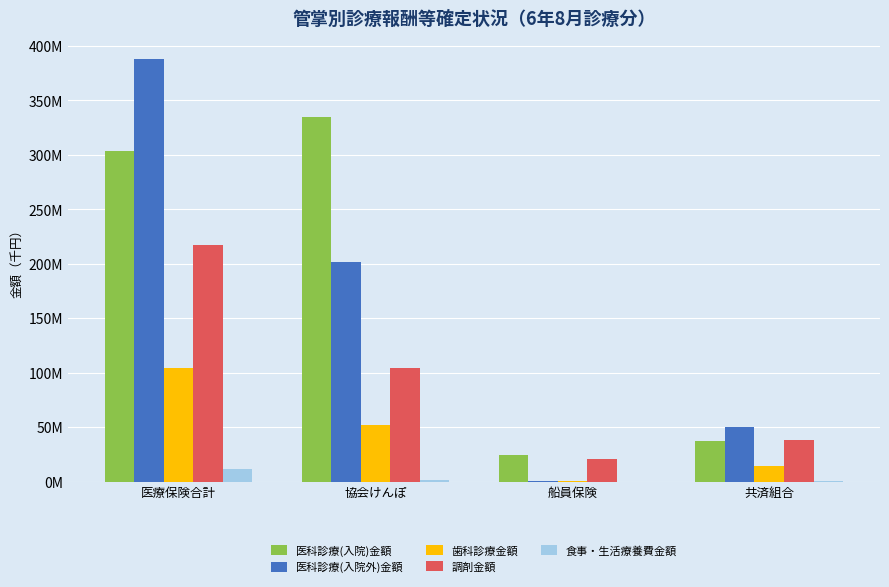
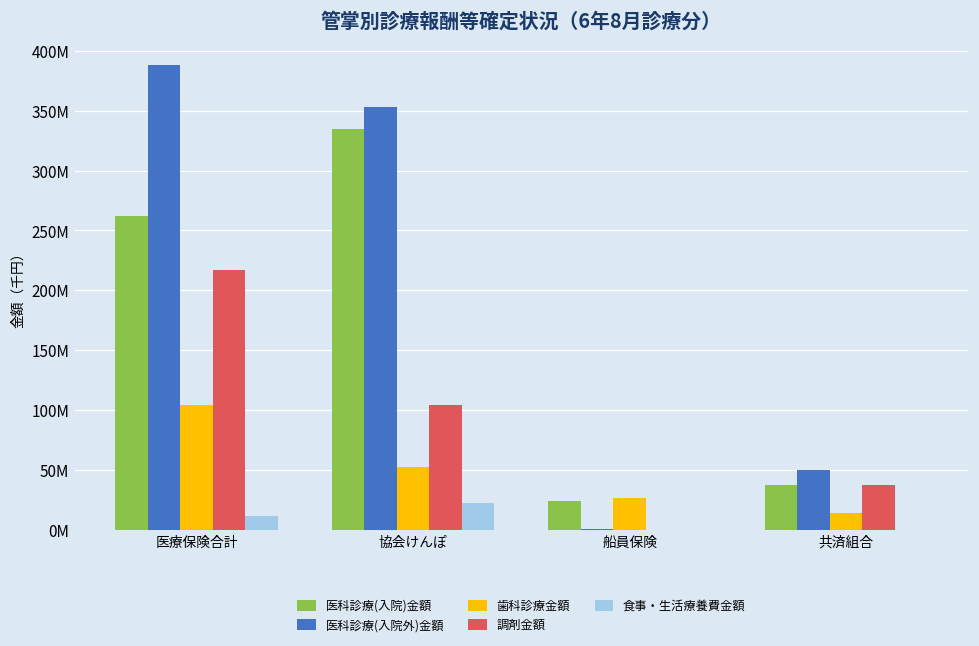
  {
    "医科診療(入院)金額": {
-     "医療保険合計": 303000000,
+     "医療保険合計": 262000000,
      "協会けんぽ": 335000000,
      "船員保険": 24000000,
      "共済組合": 38000000
    },
    "医科診療(入院外)金額": {
      "医療保険合計": 388000000,
-     "協会けんぽ": 202000000,
+     "協会けんぽ": 353000000,
      "共済組合": 50000000
    },
    "歯科診療金額": {
      "医療保険合計": 104000000,
      "協会けんぽ": 52000000,
-     "船員保険": 0,
+     "船員保険": 27000000,
      "共済組合": 14000000
    },
    "調剤金額": {
      "医療保険合計": 217000000,
      "協会けんぽ": 104000000,
-     "船員保険": 21000000,
+     "船員保険": 0,
      "共済組合": 38000000
    },
    "食事・生活療養費金額": {
      "医療保険合計": 12000000,
-     "協会けんぽ": 1000000
+     "協会けんぽ": 22000000
    }
  }
